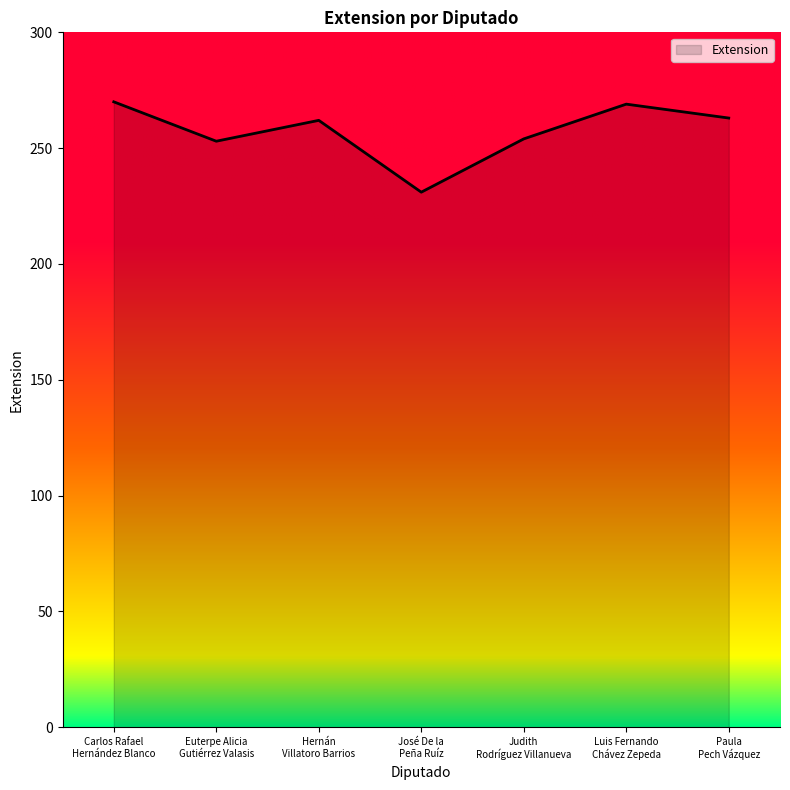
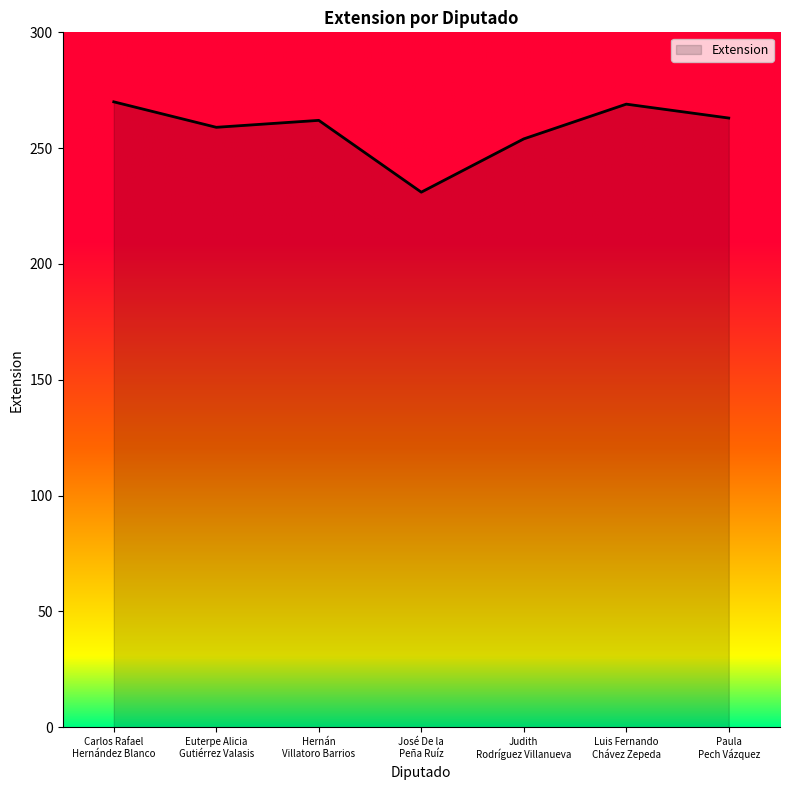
  {
    "Carlos Rafael Hernández Blanco": 270,
-   "Euterpe Alicia Gutiérrez Valasis": 253,
+   "Euterpe Alicia Gutiérrez Valasis": 259,
    "Hernán Villatoro Barrios": 262,
    "José De la Peña Ruíz": 231,
    "Judith Rodríguez Villanueva": 254,
    "Luis Fernando Chávez Zepeda": 269,
    "Paula Pech Vázquez": 263
  }
